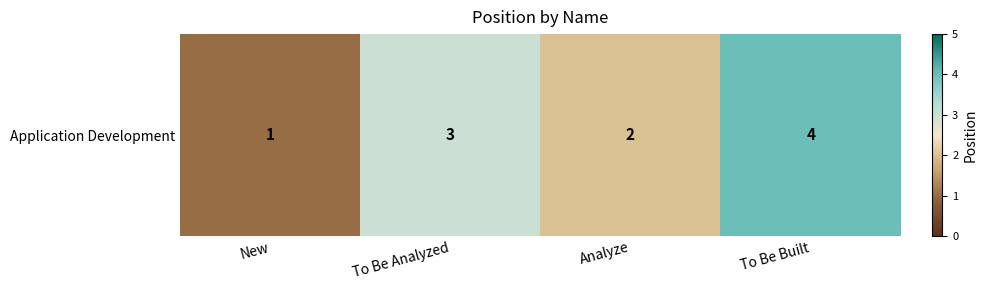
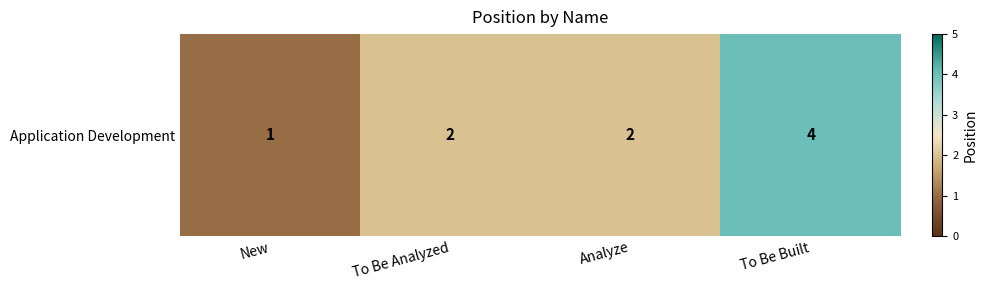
  {
    "Application Development": {
      "New": 1,
-     "To Be Analyzed": 3,
+     "To Be Analyzed": 2,
      "Analyze": 2,
      "To Be Built": 4
    }
  }
